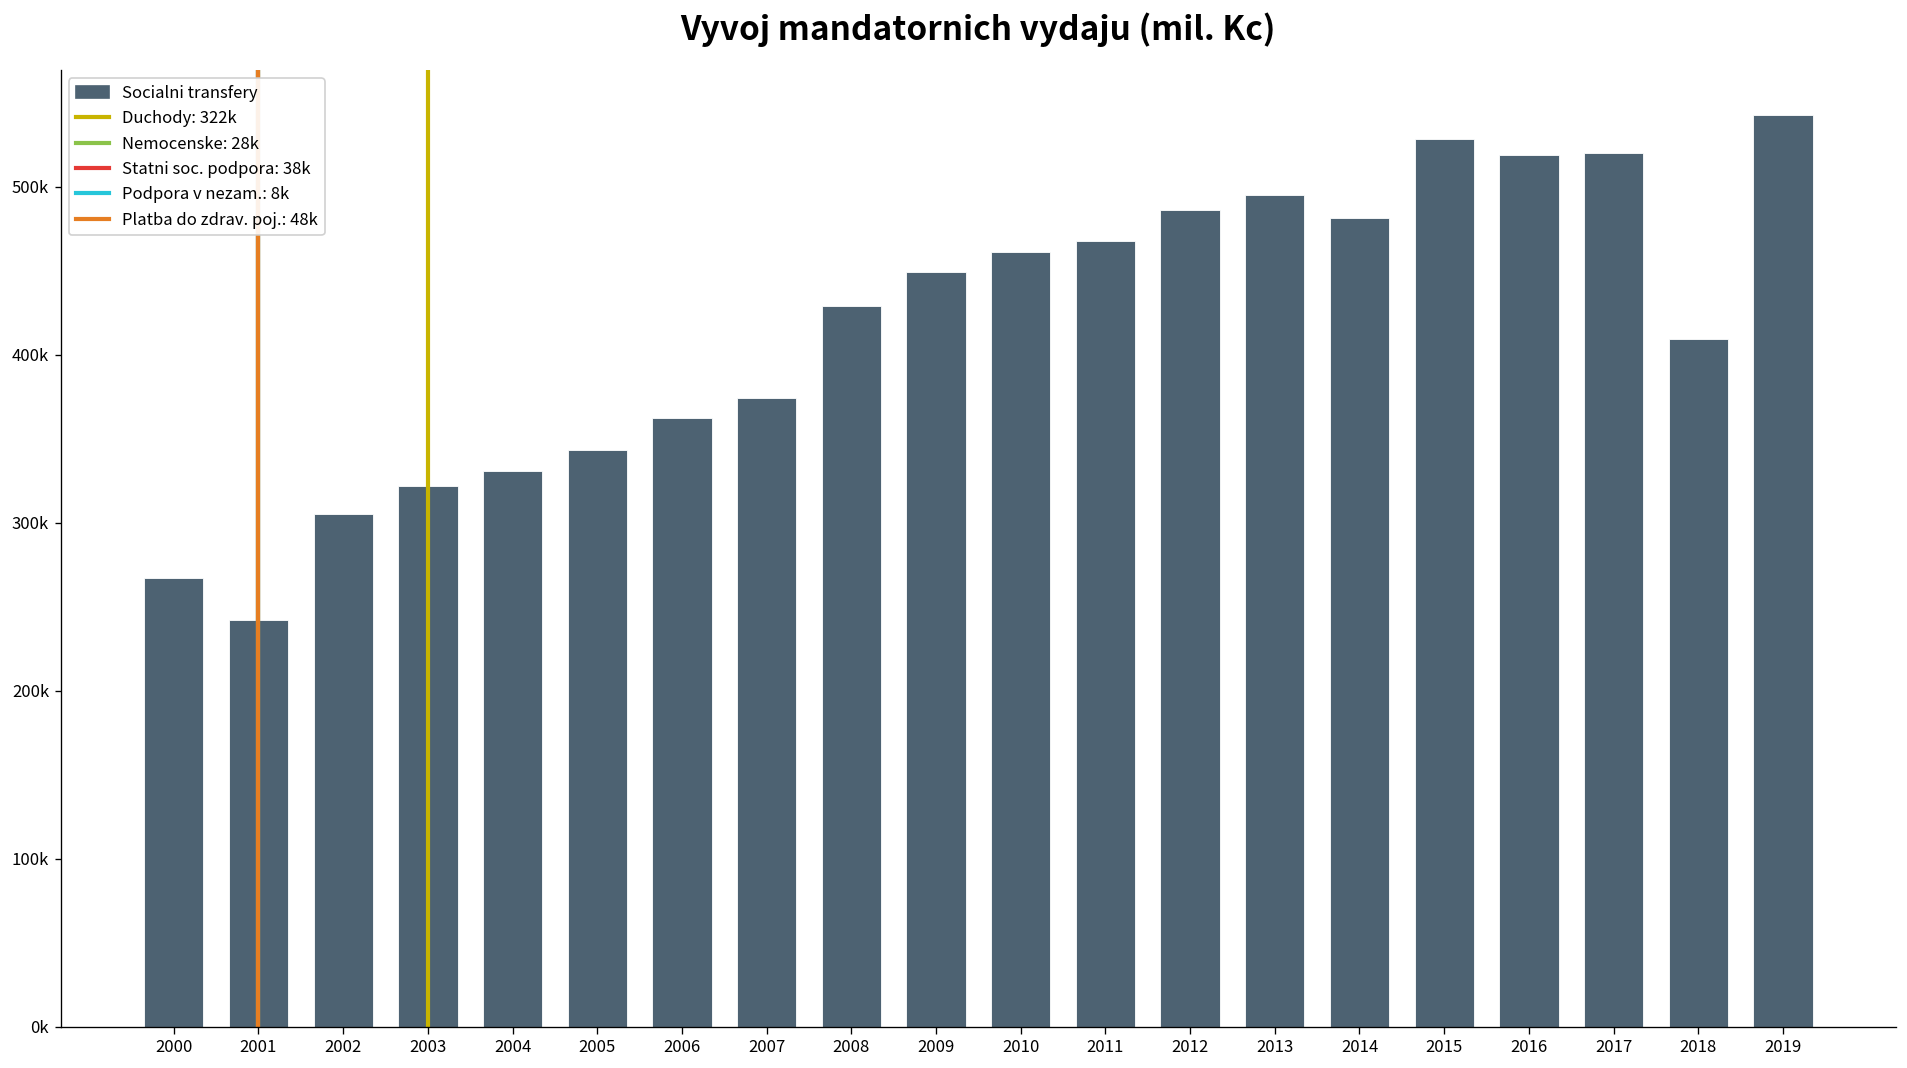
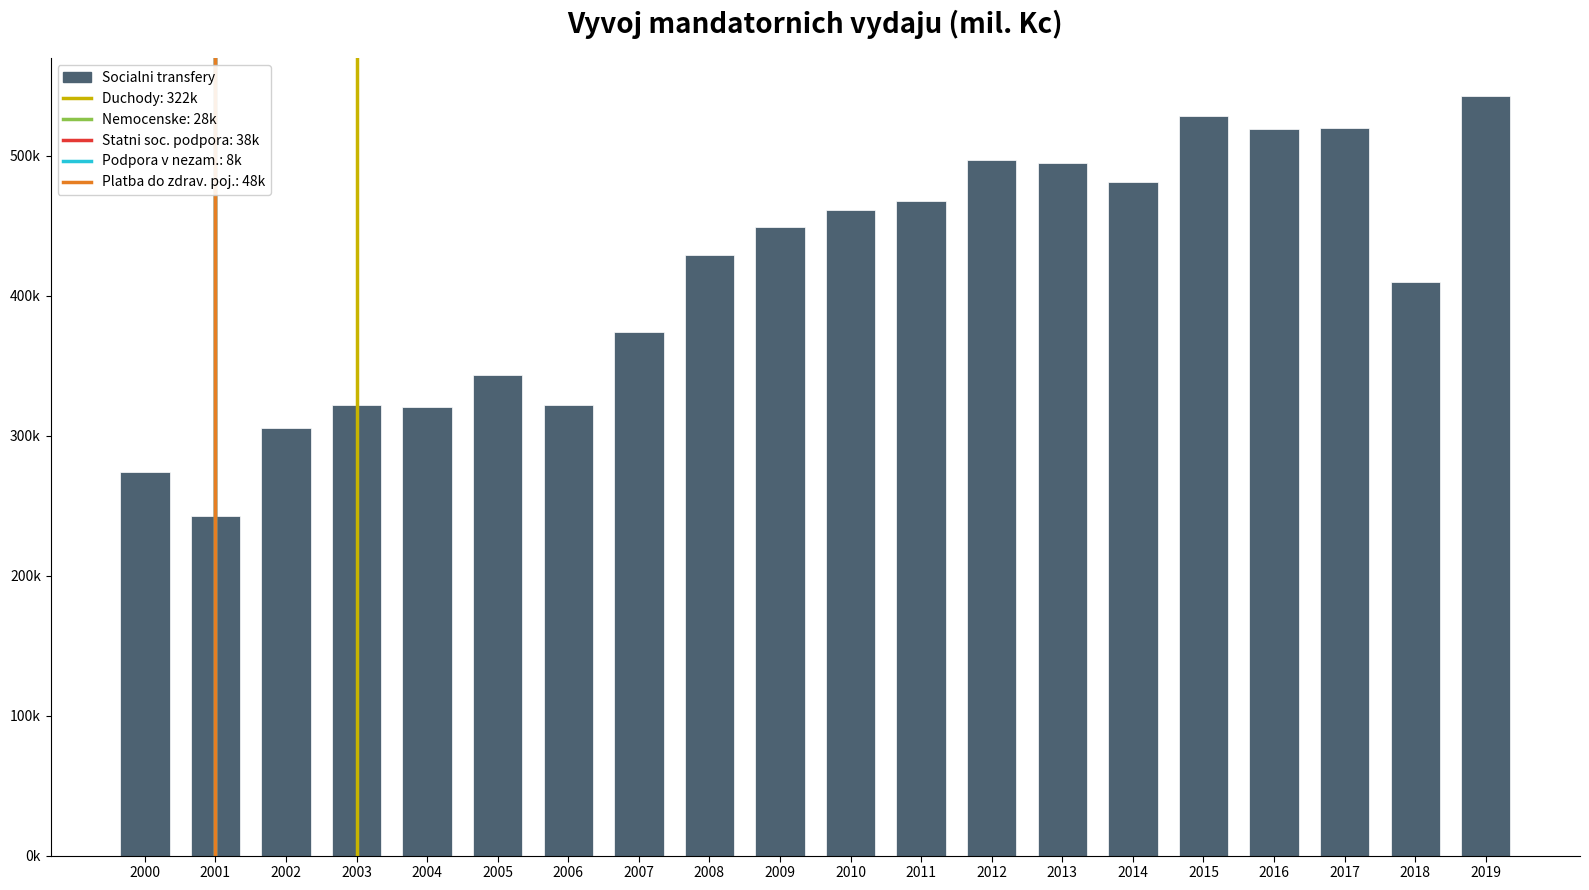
  {
-   "2000": 267000,
+   "2000": 274000,
    "2001": 242000,
    "2002": 305000,
    "2003": 322000,
-   "2004": 331000,
+   "2004": 321000,
    "2005": 344000,
-   "2006": 363000,
+   "2006": 322000,
    "2007": 374000,
    "2008": 429000,
    "2009": 449000,
    "2010": 461000,
    "2011": 468000,
-   "2012": 486000,
+   "2012": 497000,
    "2013": 495000,
    "2014": 481000,
    "2015": 529000,
    "2016": 519000,
    "2017": 520000,
    "2018": 410000,
    "2019": 543000
  }
